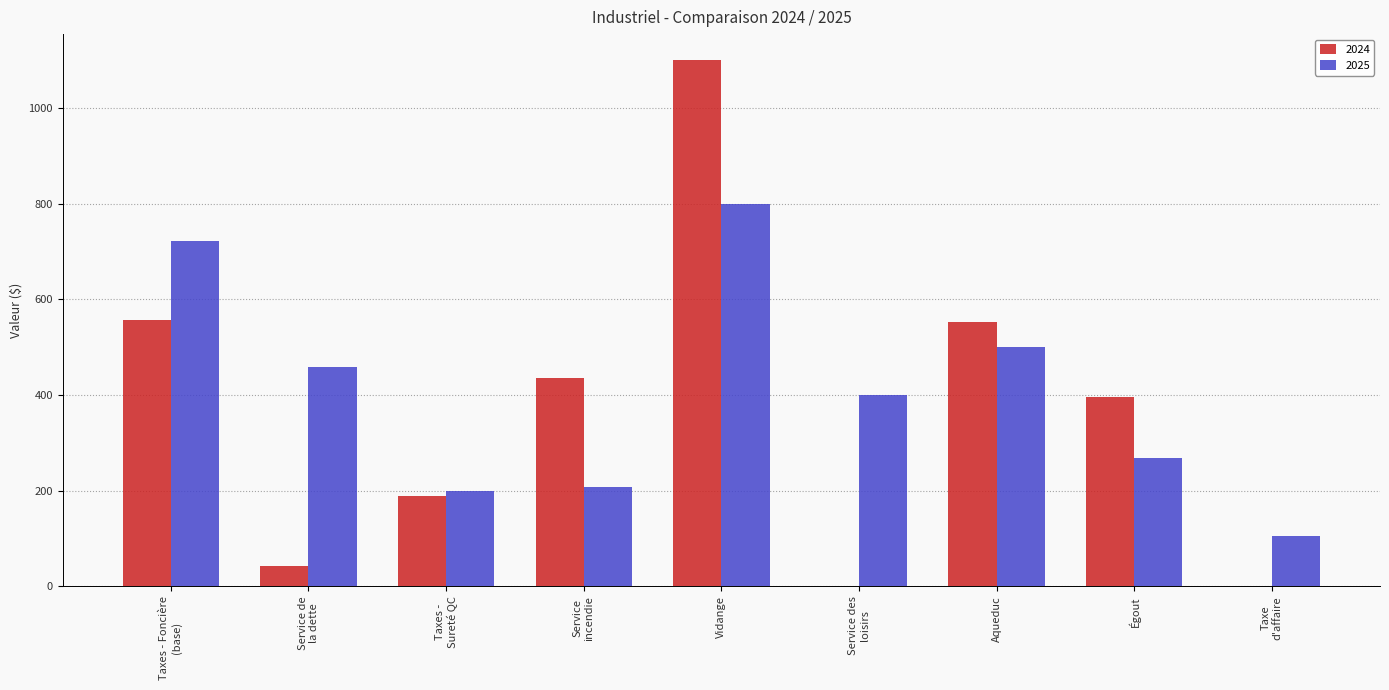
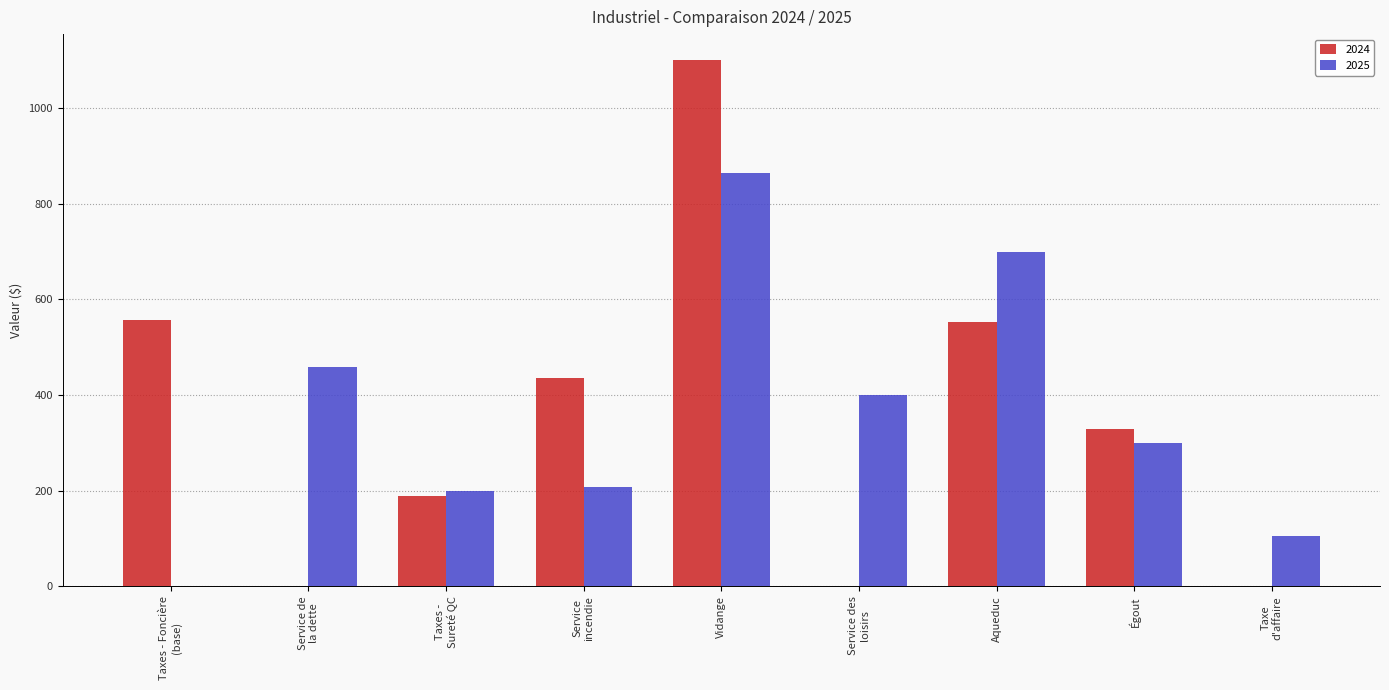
  {
    "2024": {
      "Taxes - Foncière (base)": 560,
-     "Service de la dette": 40,
+     "Service de la dette": 0,
      "Taxes - Sureté QC": 190,
      "Service incendie": 440,
      "Vidange": 1100,
      "Service des loisirs": 0,
      "Aqueduc": 550,
-     "Égout": 400,
+     "Égout": 330,
      "Taxe d'affaire": 0
    },
    "2025": {
-     "Taxes - Foncière (base)": 720,
+     "Taxes - Foncière (base)": 0,
      "Service de la dette": 460,
      "Taxes - Sureté QC": 200,
      "Service incendie": 210,
-     "Vidange": 800,
+     "Vidange": 860,
      "Service des loisirs": 400,
-     "Aqueduc": 500,
-     "Égout": 270,
+     "Aqueduc": 700,
+     "Égout": 300,
      "Taxe d'affaire": 110
    }
  }
